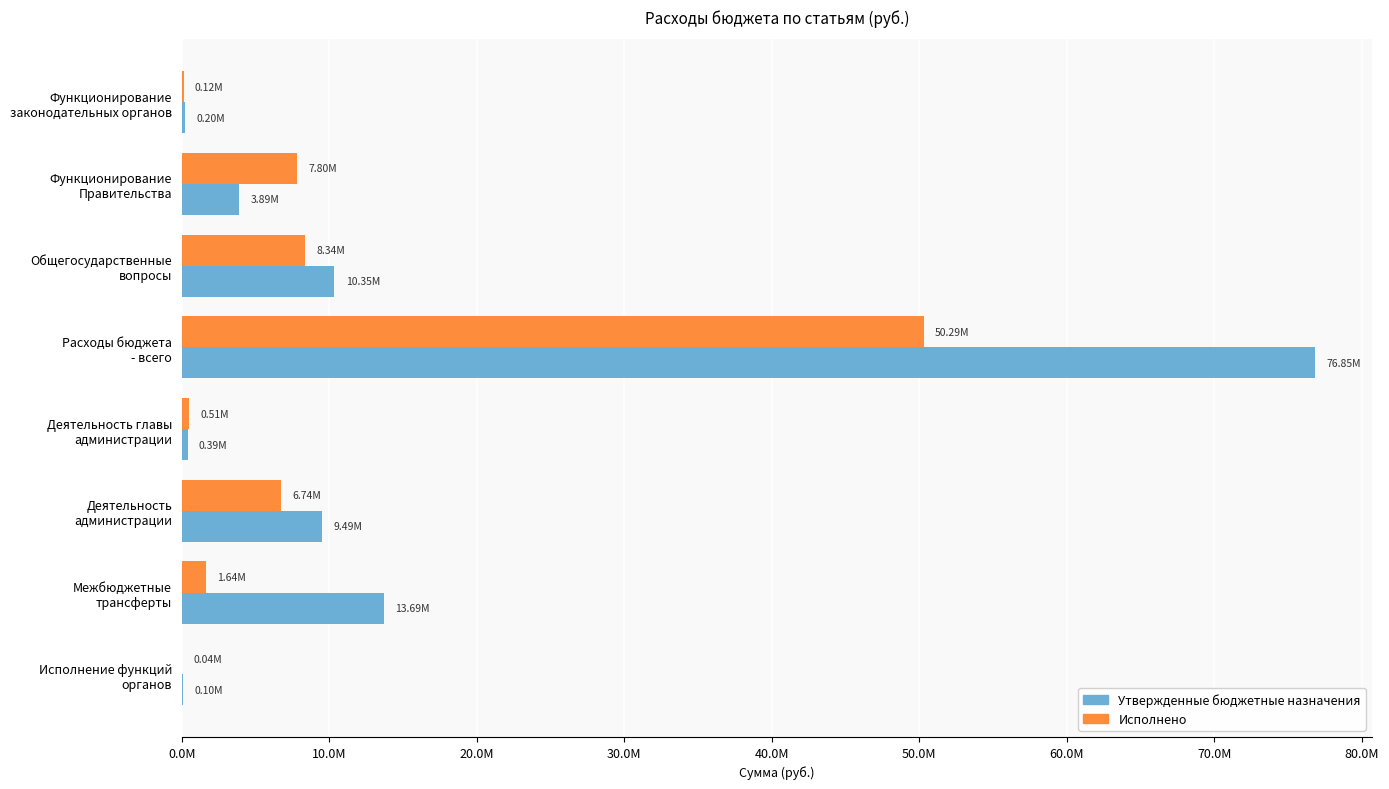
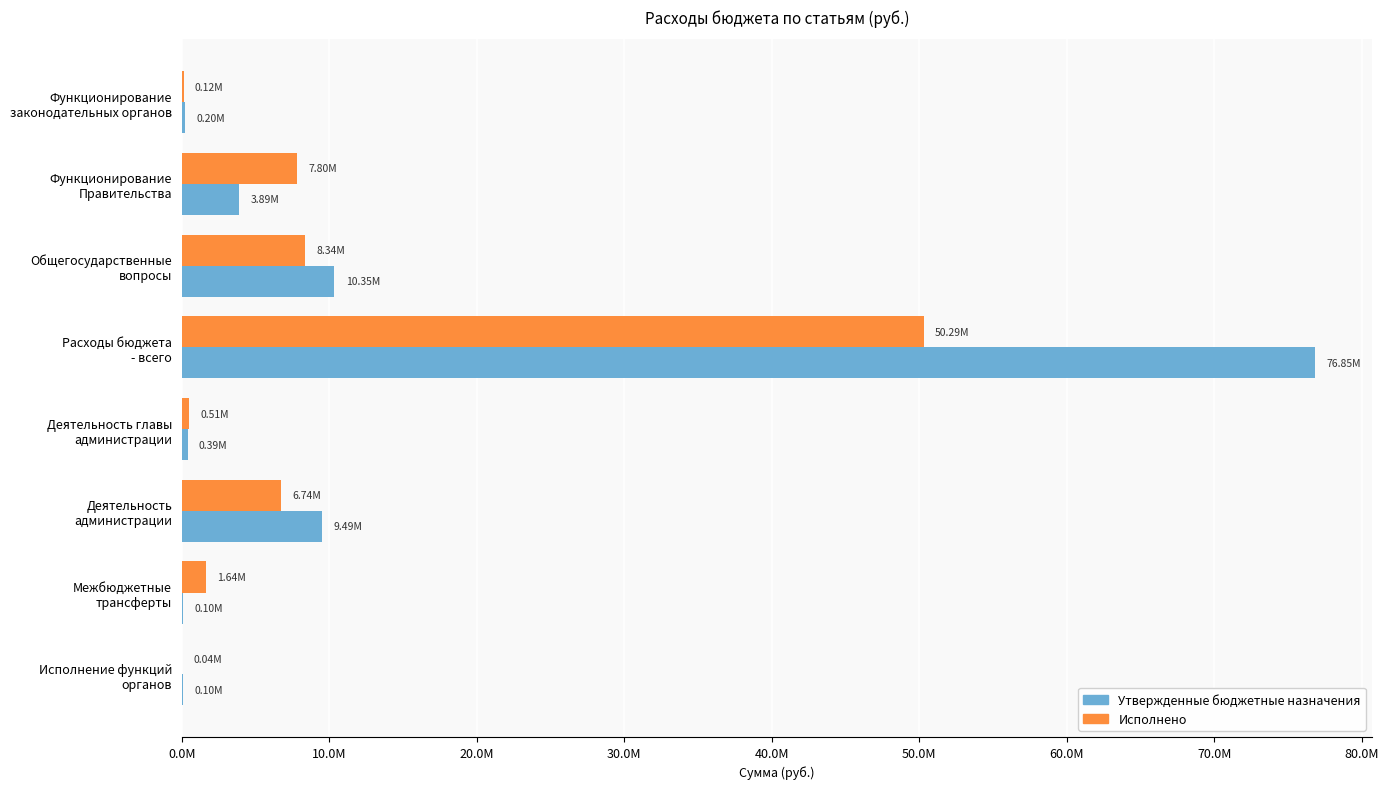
  {
    "Утвержденные бюджетные назначения": {
      "Функционирование законодательных органов": "0.20M",
      "Функционирование Правительства": "3.89M",
      "Общегосударственные вопросы": "10.35M",
      "Расходы бюджета - всего": "76.85M",
      "Деятельность главы администрации": "0.39M",
      "Деятельность администрации": "9.49M",
-     "Межбюджетные трансферты": "13.69M",
+     "Межбюджетные трансферты": "0.10M",
      "Исполнение функций органов": "0.10M"
    },
    "Исполнено": {
      "Функционирование законодательных органов": "0.12M",
      "Функционирование Правительства": "7.80M",
      "Общегосударственные вопросы": "8.34M",
      "Расходы бюджета - всего": "50.29M",
      "Деятельность главы администрации": "0.51M",
      "Деятельность администрации": "6.74M",
      "Межбюджетные трансферты": "1.64M",
      "Исполнение функций органов": "0.04M"
    }
  }
